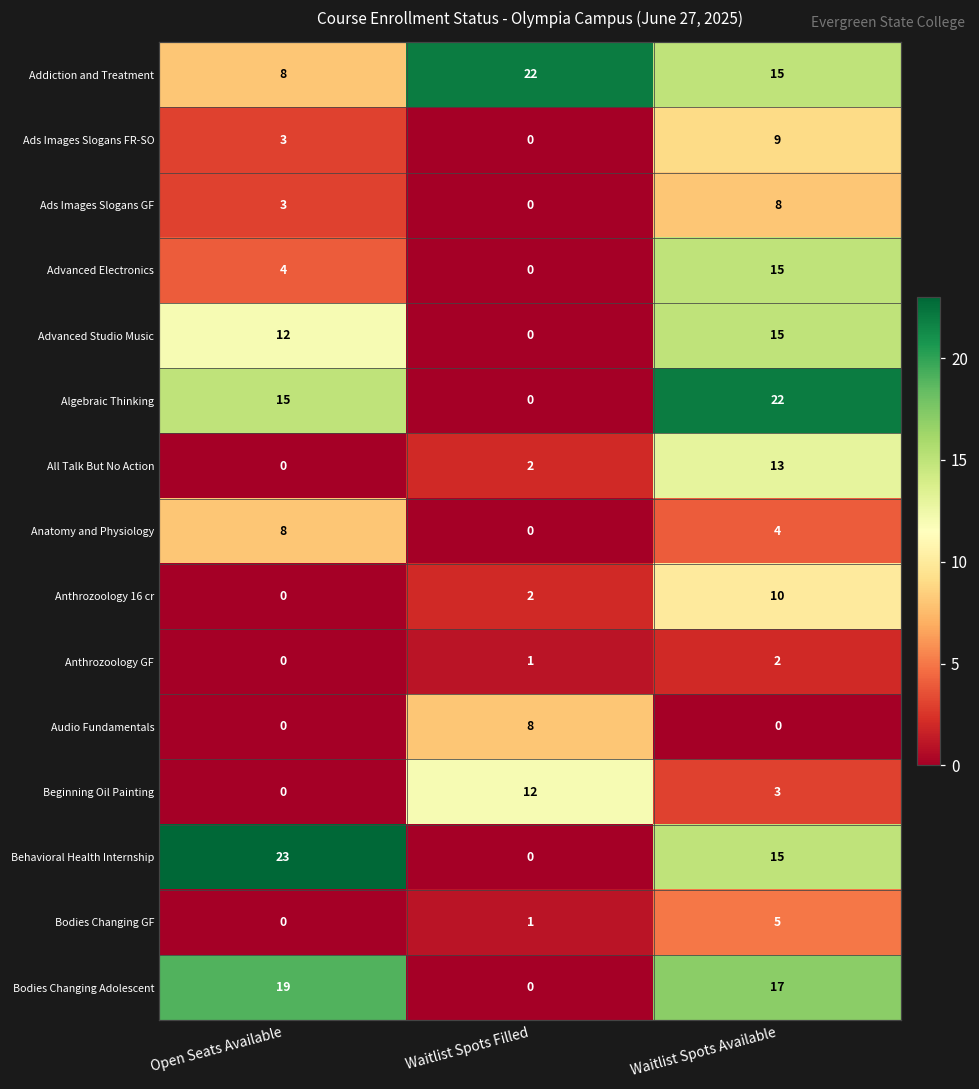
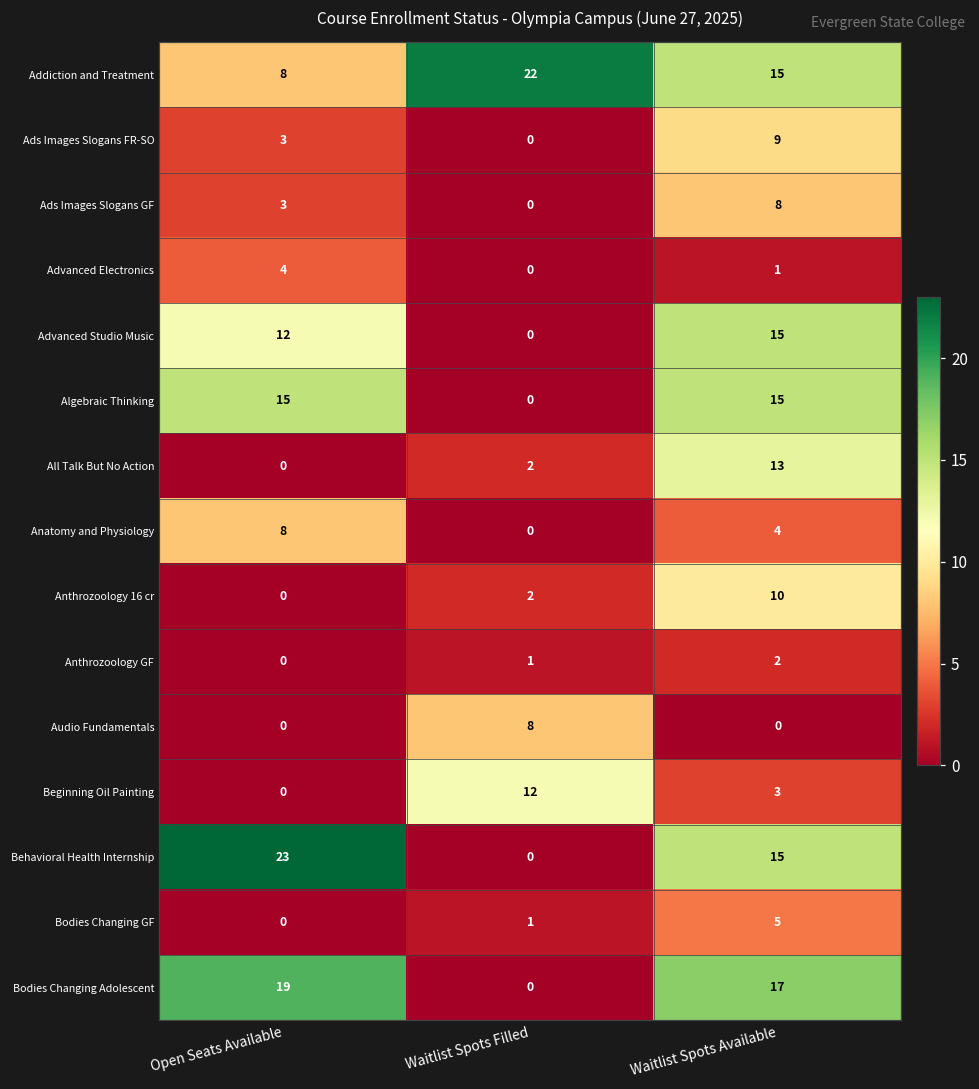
  {
    "Addiction and Treatment": {
      "Open Seats Available": 8,
      "Waitlist Spots Filled": 22,
      "Waitlist Spots Available": 15
    },
    "Ads Images Slogans FR-SO": {
      "Open Seats Available": 3,
      "Waitlist Spots Filled": 0,
      "Waitlist Spots Available": 9
    },
    "Ads Images Slogans GF": {
      "Open Seats Available": 3,
      "Waitlist Spots Filled": 0,
      "Waitlist Spots Available": 8
    },
    "Advanced Electronics": {
      "Open Seats Available": 4,
      "Waitlist Spots Filled": 0,
-     "Waitlist Spots Available": 15
+     "Waitlist Spots Available": 1
    },
    "Advanced Studio Music": {
      "Open Seats Available": 12,
      "Waitlist Spots Filled": 0,
      "Waitlist Spots Available": 15
    },
    "Algebraic Thinking": {
      "Open Seats Available": 15,
      "Waitlist Spots Filled": 0,
-     "Waitlist Spots Available": 22
+     "Waitlist Spots Available": 15
    },
    "All Talk But No Action": {
      "Open Seats Available": 0,
      "Waitlist Spots Filled": 2,
      "Waitlist Spots Available": 13
    },
    "Anatomy and Physiology": {
      "Open Seats Available": 8,
      "Waitlist Spots Filled": 0,
      "Waitlist Spots Available": 4
    },
    "Anthrozoology 16 cr": {
      "Open Seats Available": 0,
      "Waitlist Spots Filled": 2,
      "Waitlist Spots Available": 10
    },
    "Anthrozoology GF": {
      "Open Seats Available": 0,
      "Waitlist Spots Filled": 1,
      "Waitlist Spots Available": 2
    },
    "Audio Fundamentals": {
      "Open Seats Available": 0,
      "Waitlist Spots Filled": 8,
      "Waitlist Spots Available": 0
    },
    "Beginning Oil Painting": {
      "Open Seats Available": 0,
      "Waitlist Spots Filled": 12,
      "Waitlist Spots Available": 3
    },
    "Behavioral Health Internship": {
      "Open Seats Available": 23,
      "Waitlist Spots Filled": 0,
      "Waitlist Spots Available": 15
    },
    "Bodies Changing GF": {
      "Open Seats Available": 0,
      "Waitlist Spots Filled": 1,
      "Waitlist Spots Available": 5
    },
    "Bodies Changing Adolescent": {
      "Open Seats Available": 19,
      "Waitlist Spots Filled": 0,
      "Waitlist Spots Available": 17
    }
  }
